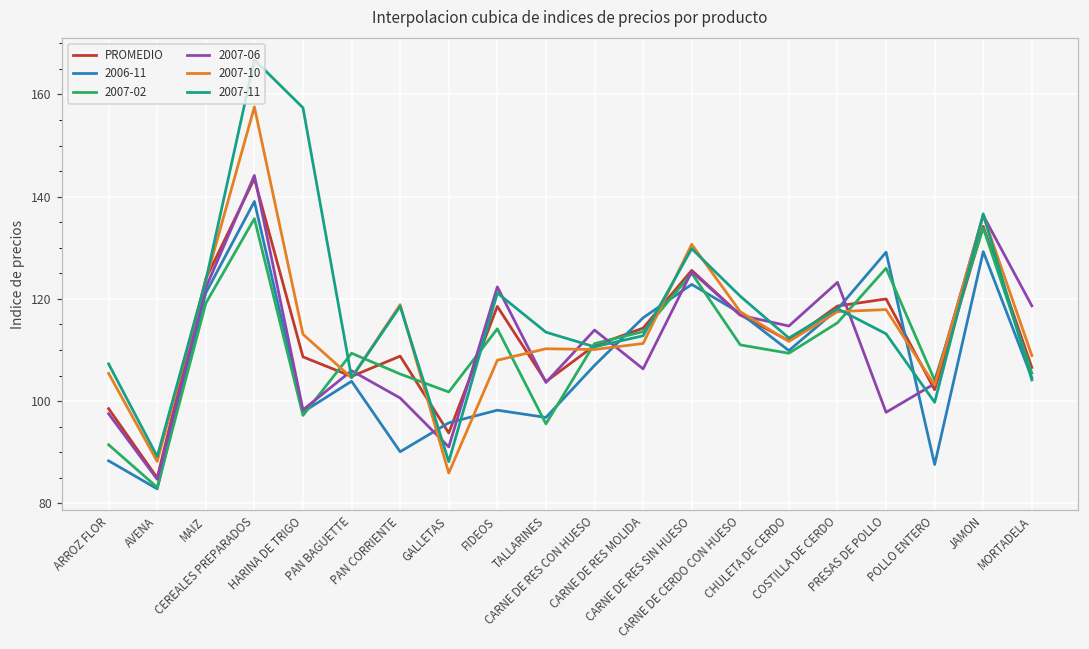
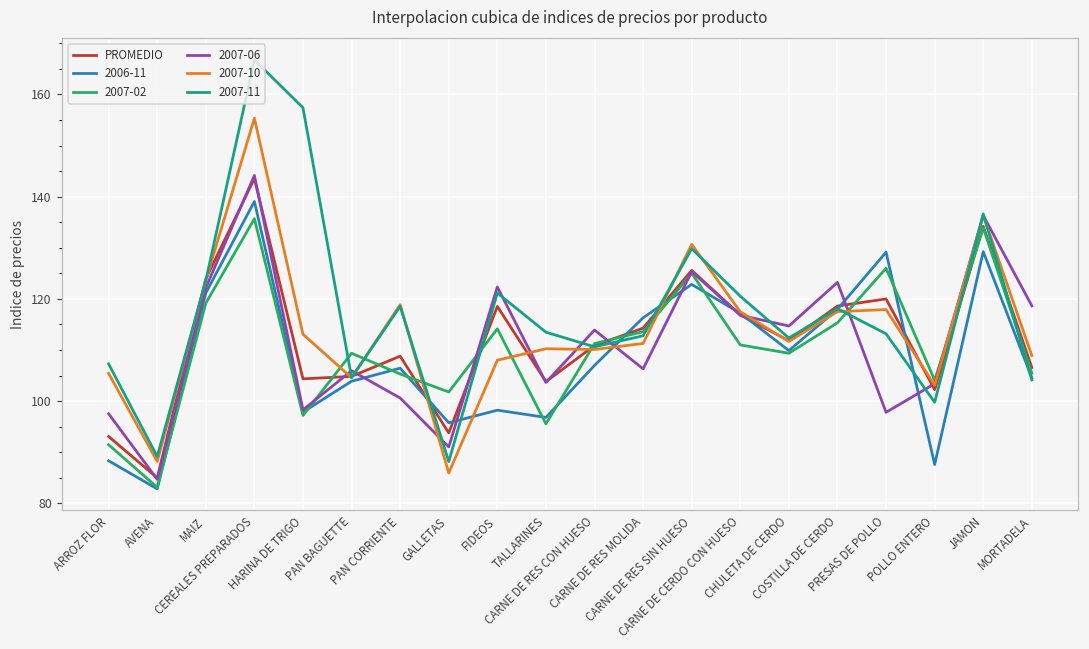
  {
    "PROMEDIO": {
-     "ARROZ FLOR": 99,
+     "ARROZ FLOR": 93,
      "CEREALES PREPARADOS": 144,
-     "HARINA DE TRIGO": 109,
+     "HARINA DE TRIGO": 104,
      "PAN CORRIENTE": 109,
      "GALLETAS": 94,
      "FIDEOS": 119,
      "CARNE DE RES MOLIDA": 114,
      "PRESAS DE POLLO": 120,
      "POLLO ENTERO": 102,
      "MORTADELA": 107
    },
    "2006-11": {
      "ARROZ FLOR": 88,
      "MAIZ": 121,
      "CEREALES PREPARADOS": 139,
      "PAN BAGUETTE": 104,
-     "PAN CORRIENTE": 90,
+     "PAN CORRIENTE": 106,
      "GALLETAS": 96,
      "FIDEOS": 98,
      "TALLARINES": 97,
      "CARNE DE RES CON HUESO": 107,
      "CARNE DE RES MOLIDA": 116,
      "CARNE DE RES SIN HUESO": 123,
      "PRESAS DE POLLO": 129,
      "POLLO ENTERO": 88,
      "JAMON": 129
    },
    "2007-06": {
      "ARROZ FLOR": 98,
      "MAIZ": 122,
      "CEREALES PREPARADOS": 144,
      "PAN BAGUETTE": 106,
      "PAN CORRIENTE": 101,
      "GALLETAS": 91,
      "FIDEOS": 122,
      "CARNE DE RES CON HUESO": 114,
      "CARNE DE RES MOLIDA": 106,
      "CHULETA DE CERDO": 115,
      "COSTILLA DE CERDO": 123,
      "PRESAS DE POLLO": 98,
      "MORTADELA": 119
    },
    "2007-10": {
      "ARROZ FLOR": 105,
      "AVENA": 88,
-     "CEREALES PREPARADOS": 158,
+     "CEREALES PREPARADOS": 155,
      "HARINA DE TRIGO": 113,
      "GALLETAS": 86,
      "FIDEOS": 108,
      "TALLARINES": 110,
      "CARNE DE RES MOLIDA": 111,
      "CARNE DE RES SIN HUESO": 131,
      "PRESAS DE POLLO": 118,
      "MORTADELA": 109
    }
  }
